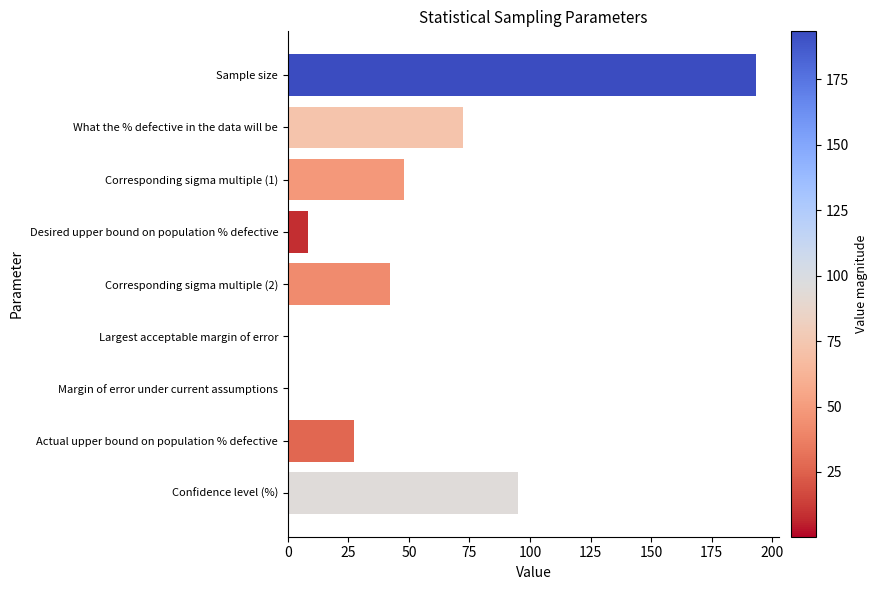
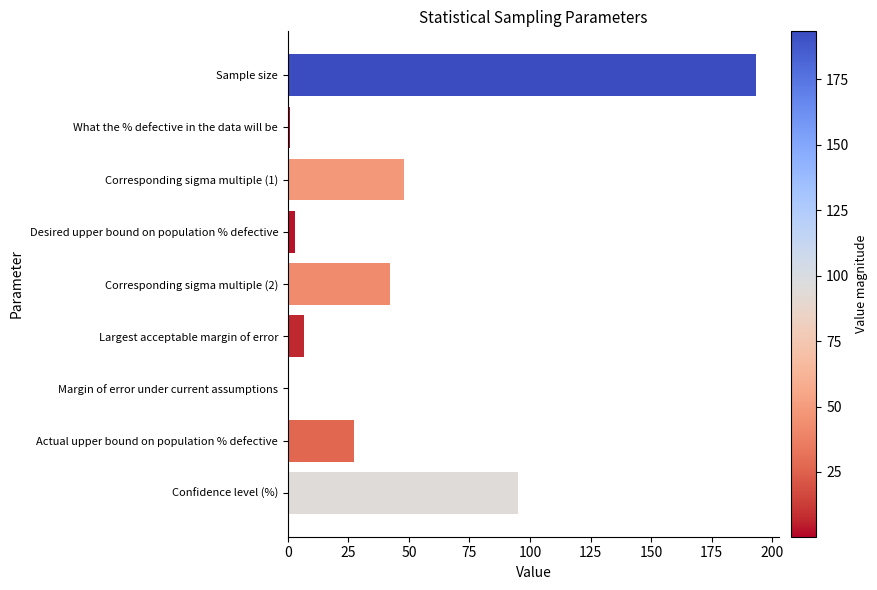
  {
    "Sample size": 193,
-   "What the % defective in the data will be": 72,
+   "What the % defective in the data will be": 1,
    "Corresponding sigma multiple (1)": 48,
-   "Desired upper bound on population % defective": 8,
+   "Desired upper bound on population % defective": 3,
    "Corresponding sigma multiple (2)": 42,
-   "Largest acceptable margin of error": 0,
+   "Largest acceptable margin of error": 7,
    "Actual upper bound on population % defective": 27,
    "Confidence level (%)": 95
  }
